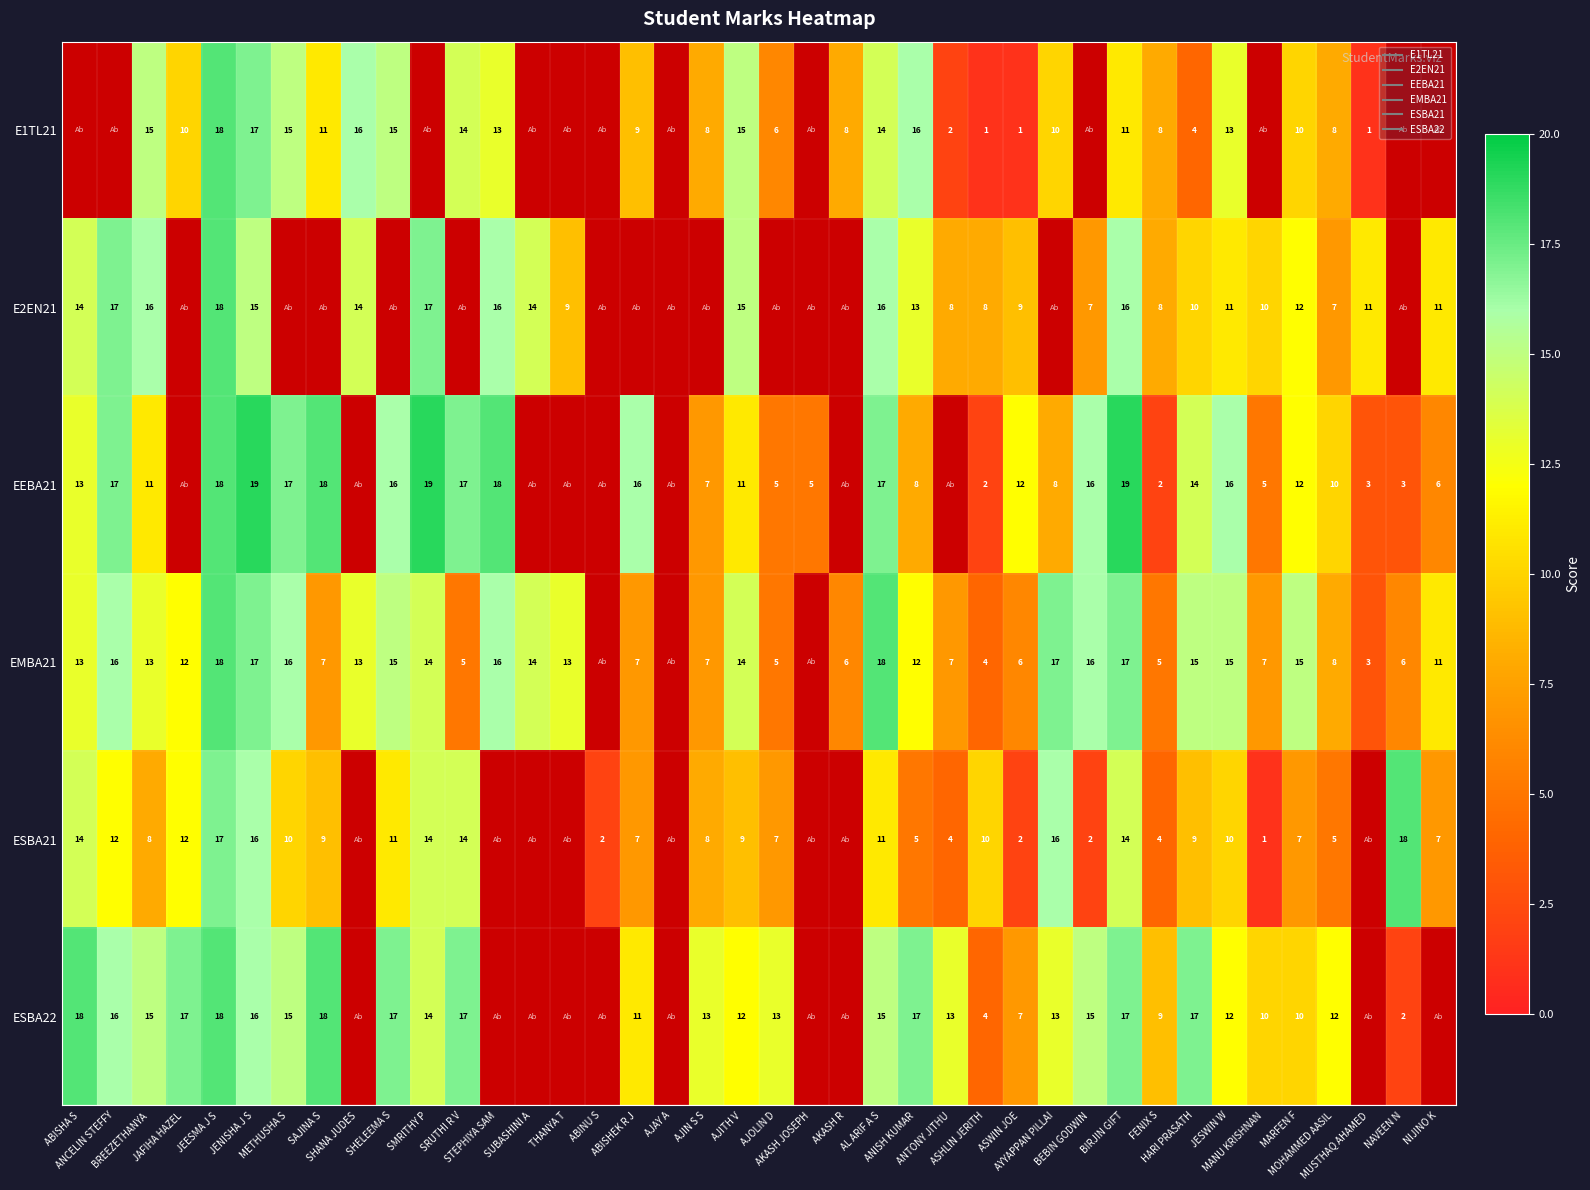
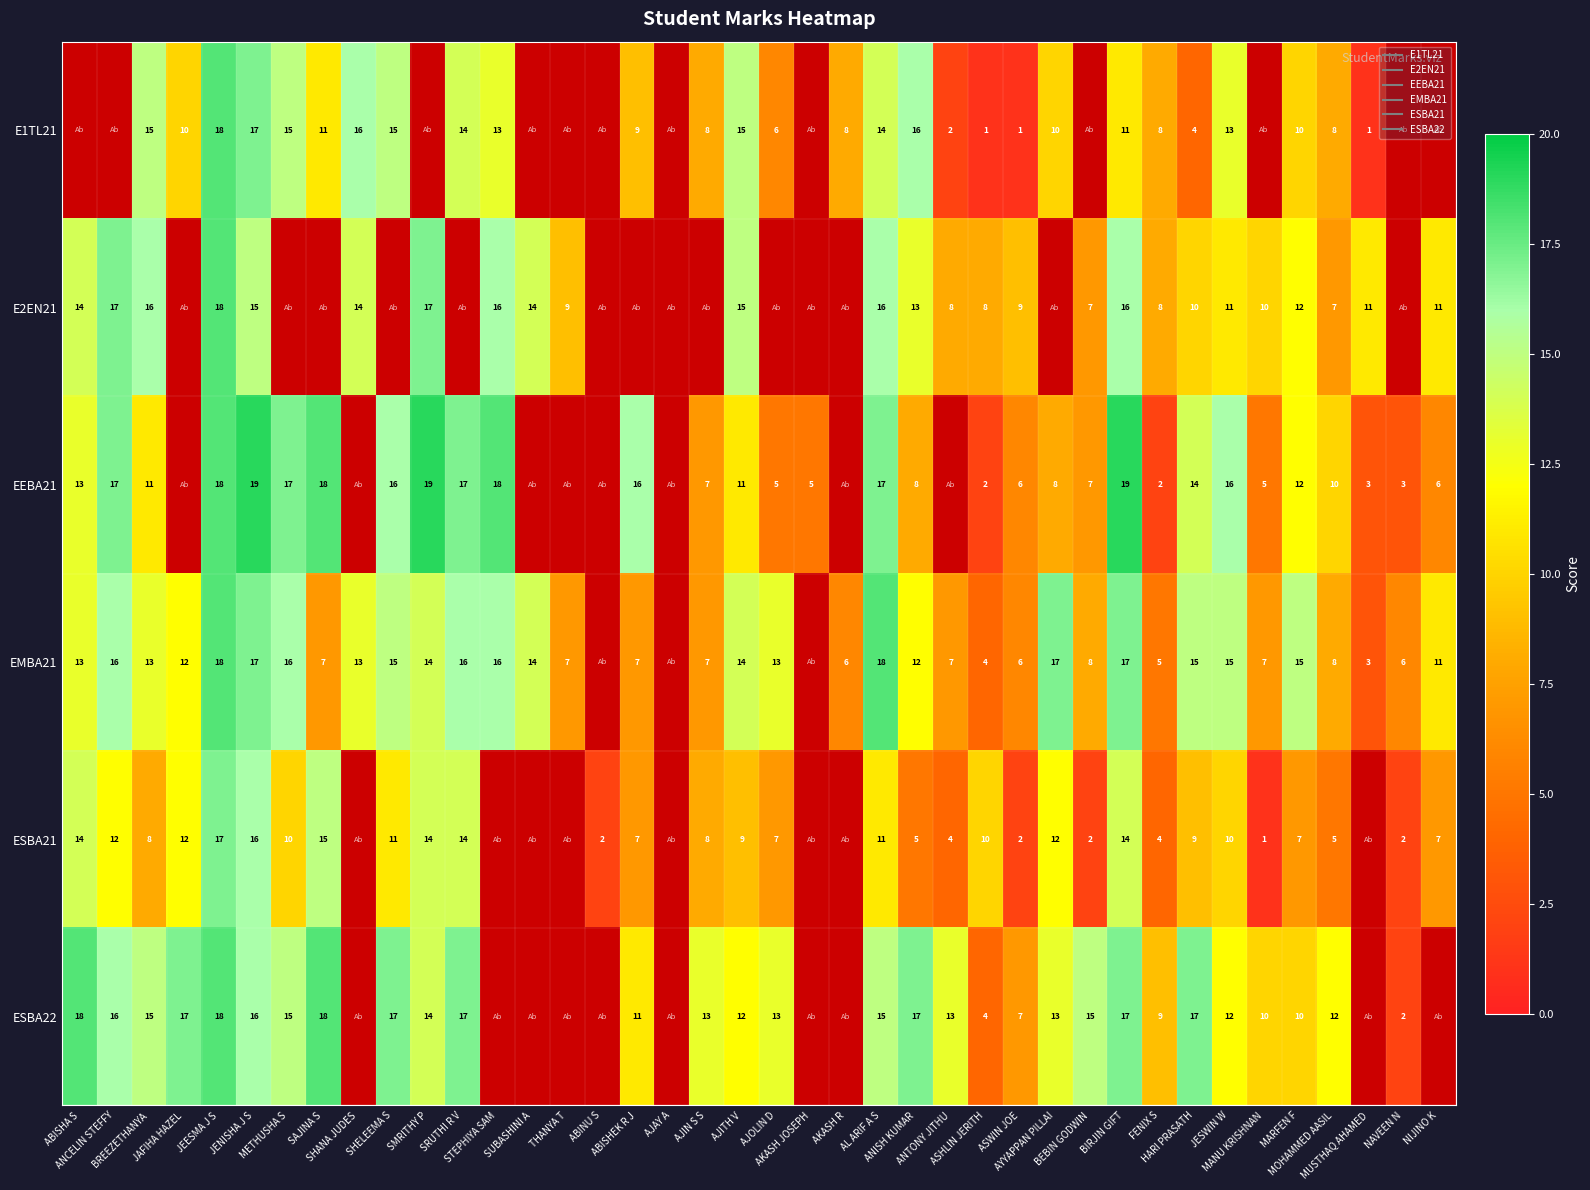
  {
    "E1TL21": {
      "BREEZETHANYA": 15,
      "JAFIHA HAZEL": 10,
      "JEESMA J S": 18,
      "JENISHA J S": 17,
      "METHUSHA S": 15,
      "SAJINA S": 11,
      "SHANA JUDES": 16,
      "SHELEEMA S": 15,
      "SRUTHI R V": 14,
      "STEPHIYA SAM": 13,
      "ABISHEK R J": 9,
      "AJIN S S": 8,
      "AJITH V": 15,
      "AJOLIN D": 6,
      "AKASH R": 8,
      "AL ARIF A S": 14,
      "ANISH KUMAR": 16,
      "ANTONY JITHU": 2,
      "ASHLIN JERITH": 1,
      "ASWIN JOE": 1,
      "AYYAPPAN PILLAI": 10,
      "BIRJIN GIFT": 11,
      "FENIX S": 8,
      "HARI PRASATH": 4,
      "JESWIN W": 13,
      "MARFEN F": 10,
      "MOHAMMED AASIL": 8,
      "MUSTHAQ AHAMED": 1
    },
    "E2EN21": {
      "ABISHA S": 14,
      "ANCELIN STEFFY": 17,
      "BREEZETHANYA": 16,
      "JEESMA J S": 18,
      "JENISHA J S": 15,
      "SHANA JUDES": 14,
      "SMRITHY P": 17,
      "STEPHIYA SAM": 16,
      "SUBASHINI A": 14,
      "THANYA T": 9,
      "AJITH V": 15,
      "AL ARIF A S": 16,
      "ANISH KUMAR": 13,
      "ANTONY JITHU": 8,
      "ASHLIN JERITH": 8,
      "ASWIN JOE": 9,
      "BEBIN GODWIN": 7,
      "BIRJIN GIFT": 16,
      "FENIX S": 8,
      "HARI PRASATH": 10,
      "JESWIN W": 11,
      "MANU KRISHNAN": 10,
      "MARFEN F": 12,
      "MOHAMMED AASIL": 7,
      "MUSTHAQ AHAMED": 11,
      "NIJINO K": 11
    },
    "EEBA21": {
      "ABISHA S": 13,
      "ANCELIN STEFFY": 17,
      "BREEZETHANYA": 11,
      "JEESMA J S": 18,
      "JENISHA J S": 19,
      "METHUSHA S": 17,
      "SAJINA S": 18,
      "SHELEEMA S": 16,
      "SMRITHY P": 19,
      "SRUTHI R V": 17,
      "STEPHIYA SAM": 18,
      "ABISHEK R J": 16,
      "AJIN S S": 7,
      "AJITH V": 11,
      "AJOLIN D": 5,
      "AKASH JOSEPH": 5,
      "AL ARIF A S": 17,
      "ANISH KUMAR": 8,
      "ASHLIN JERITH": 2,
-     "ASWIN JOE": 12,
+     "ASWIN JOE": 6,
      "AYYAPPAN PILLAI": 8,
-     "BEBIN GODWIN": 16,
+     "BEBIN GODWIN": 7,
      "BIRJIN GIFT": 19,
      "FENIX S": 2,
      "HARI PRASATH": 14,
      "JESWIN W": 16,
      "MANU KRISHNAN": 5,
      "MARFEN F": 12,
      "MOHAMMED AASIL": 10,
      "MUSTHAQ AHAMED": 3,
      "NAVEEN N": 3,
      "NIJINO K": 6
    },
    "EMBA21": {
      "ABISHA S": 13,
      "ANCELIN STEFFY": 16,
      "BREEZETHANYA": 13,
      "JAFIHA HAZEL": 12,
      "JEESMA J S": 18,
      "JENISHA J S": 17,
      "METHUSHA S": 16,
      "SAJINA S": 7,
      "SHANA JUDES": 13,
      "SHELEEMA S": 15,
      "SMRITHY P": 14,
-     "SRUTHI R V": 5,
+     "SRUTHI R V": 16,
      "STEPHIYA SAM": 16,
      "SUBASHINI A": 14,
-     "THANYA T": 13,
+     "THANYA T": 7,
      "ABISHEK R J": 7,
      "AJIN S S": 7,
      "AJITH V": 14,
-     "AJOLIN D": 5,
+     "AJOLIN D": 13,
      "AKASH R": 6,
      "AL ARIF A S": 18,
      "ANISH KUMAR": 12,
      "ANTONY JITHU": 7,
      "ASHLIN JERITH": 4,
      "ASWIN JOE": 6,
      "AYYAPPAN PILLAI": 17,
-     "BEBIN GODWIN": 16,
+     "BEBIN GODWIN": 8,
      "BIRJIN GIFT": 17,
      "FENIX S": 5,
      "HARI PRASATH": 15,
      "JESWIN W": 15,
      "MANU KRISHNAN": 7,
      "MARFEN F": 15,
      "MOHAMMED AASIL": 8,
      "MUSTHAQ AHAMED": 3,
      "NAVEEN N": 6,
      "NIJINO K": 11
    },
    "ESBA21": {
      "ABISHA S": 14,
      "ANCELIN STEFFY": 12,
      "BREEZETHANYA": 8,
      "JAFIHA HAZEL": 12,
      "JEESMA J S": 17,
      "JENISHA J S": 16,
      "METHUSHA S": 10,
-     "SAJINA S": 9,
+     "SAJINA S": 15,
      "SHELEEMA S": 11,
      "SMRITHY P": 14,
      "SRUTHI R V": 14,
      "ABINU S": 2,
      "ABISHEK R J": 7,
      "AJIN S S": 8,
      "AJITH V": 9,
      "AJOLIN D": 7,
      "AL ARIF A S": 11,
      "ANISH KUMAR": 5,
      "ANTONY JITHU": 4,
      "ASHLIN JERITH": 10,
      "ASWIN JOE": 2,
-     "AYYAPPAN PILLAI": 16,
+     "AYYAPPAN PILLAI": 12,
      "BEBIN GODWIN": 2,
      "BIRJIN GIFT": 14,
      "FENIX S": 4,
      "HARI PRASATH": 9,
      "JESWIN W": 10,
      "MANU KRISHNAN": 1,
      "MARFEN F": 7,
      "MOHAMMED AASIL": 5,
-     "NAVEEN N": 18,
+     "NAVEEN N": 2,
      "NIJINO K": 7
    },
    "ESBA22": {
      "ABISHA S": 18,
      "ANCELIN STEFFY": 16,
      "BREEZETHANYA": 15,
      "JAFIHA HAZEL": 17,
      "JEESMA J S": 18,
      "JENISHA J S": 16,
      "METHUSHA S": 15,
      "SAJINA S": 18,
      "SHELEEMA S": 17,
      "SMRITHY P": 14,
      "SRUTHI R V": 17,
      "ABISHEK R J": 11,
      "AJIN S S": 13,
      "AJITH V": 12,
      "AJOLIN D": 13,
      "AL ARIF A S": 15,
      "ANISH KUMAR": 17,
      "ANTONY JITHU": 13,
      "ASHLIN JERITH": 4,
      "ASWIN JOE": 7,
      "AYYAPPAN PILLAI": 13,
      "BEBIN GODWIN": 15,
      "BIRJIN GIFT": 17,
      "FENIX S": 9,
      "HARI PRASATH": 17,
      "JESWIN W": 12,
      "MANU KRISHNAN": 10,
      "MARFEN F": 10,
      "MOHAMMED AASIL": 12,
      "NAVEEN N": 2
    }
  }
